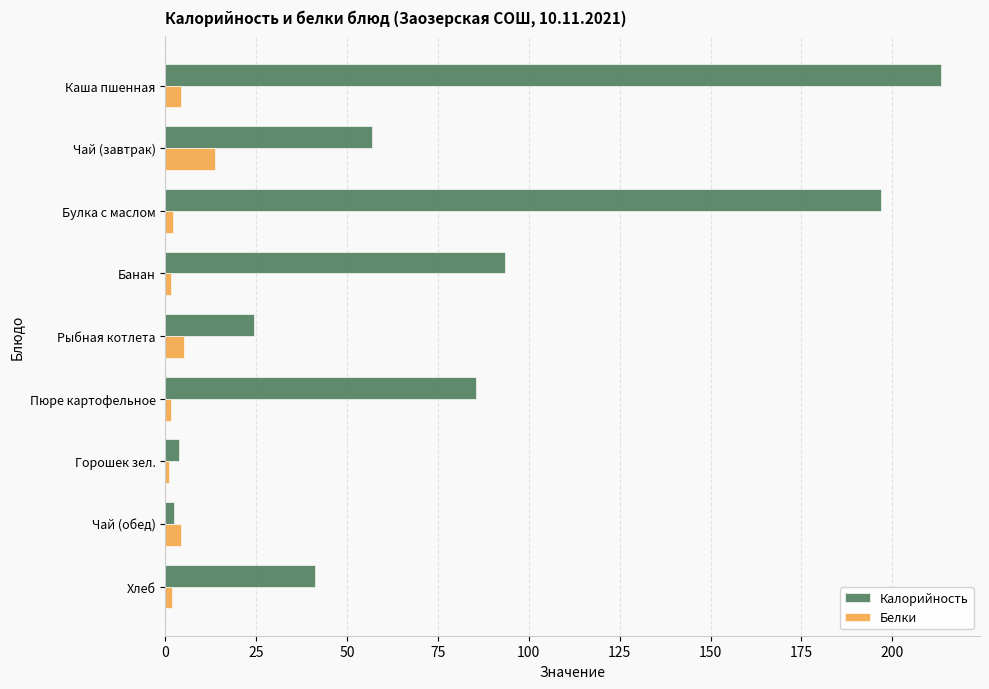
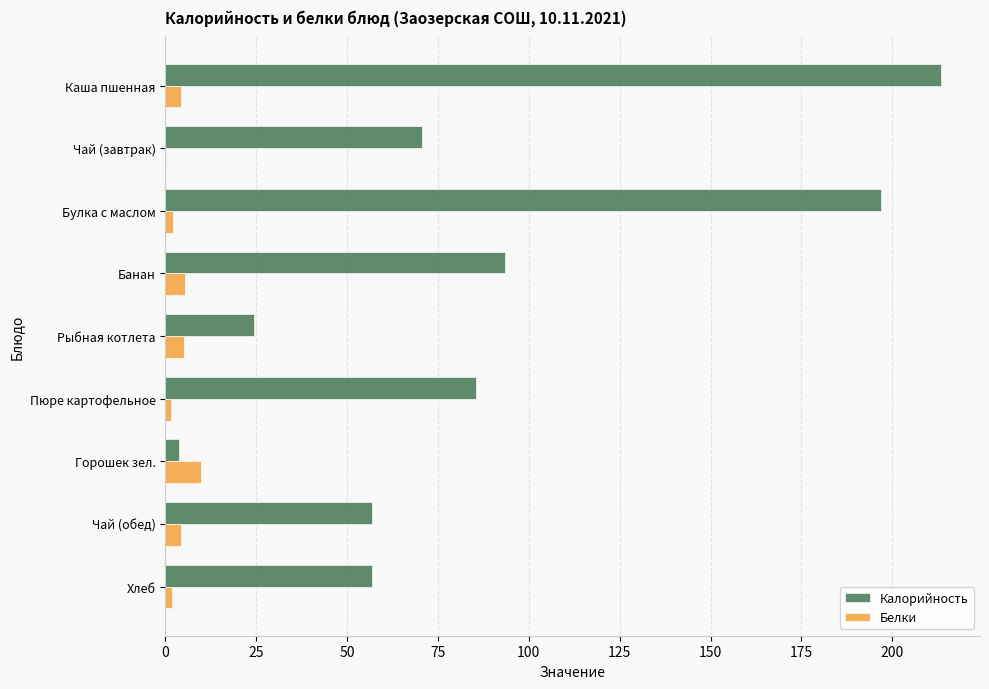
  {
    "Калорийность": {
      "Каша пшенная": 213,
-     "Чай (завтрак)": 57,
+     "Чай (завтрак)": 71,
      "Булка с маслом": 197,
      "Банан": 94,
      "Рыбная котлета": 24,
      "Пюре картофельное": 85,
      "Горошек зел.": 4,
-     "Чай (обед)": 2,
-     "Хлеб": 41
+     "Чай (обед)": 57,
+     "Хлеб": 57
    },
    "Белки": {
      "Каша пшенная": 4,
-     "Чай (завтрак)": 14,
+     "Чай (завтрак)": 0,
      "Булка с маслом": 2,
-     "Банан": 2,
+     "Банан": 6,
      "Рыбная котлета": 5,
      "Пюре картофельное": 2,
-     "Горошек зел.": 1,
+     "Горошек зел.": 10,
      "Чай (обед)": 4,
      "Хлеб": 2
    }
  }
